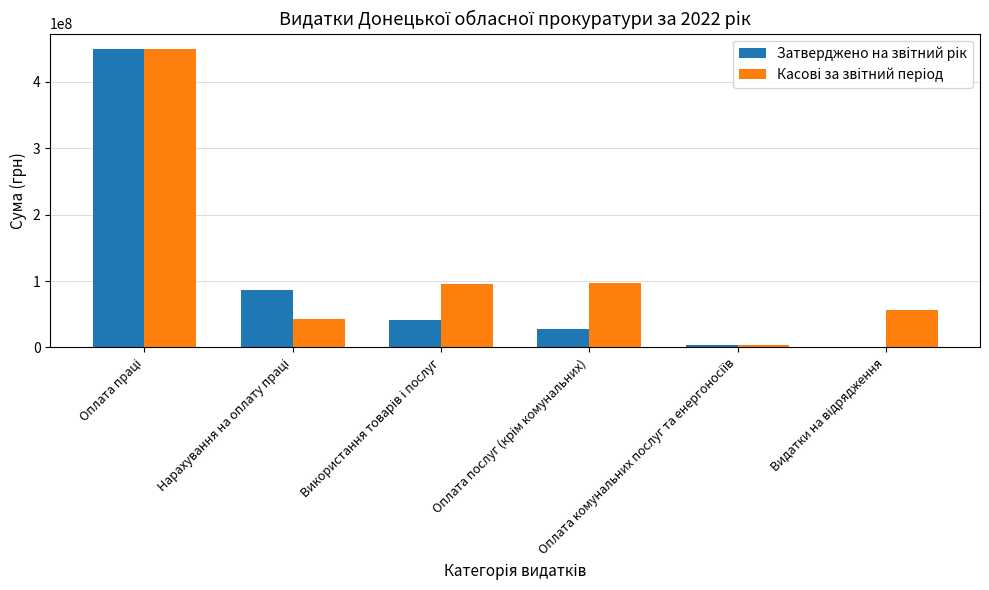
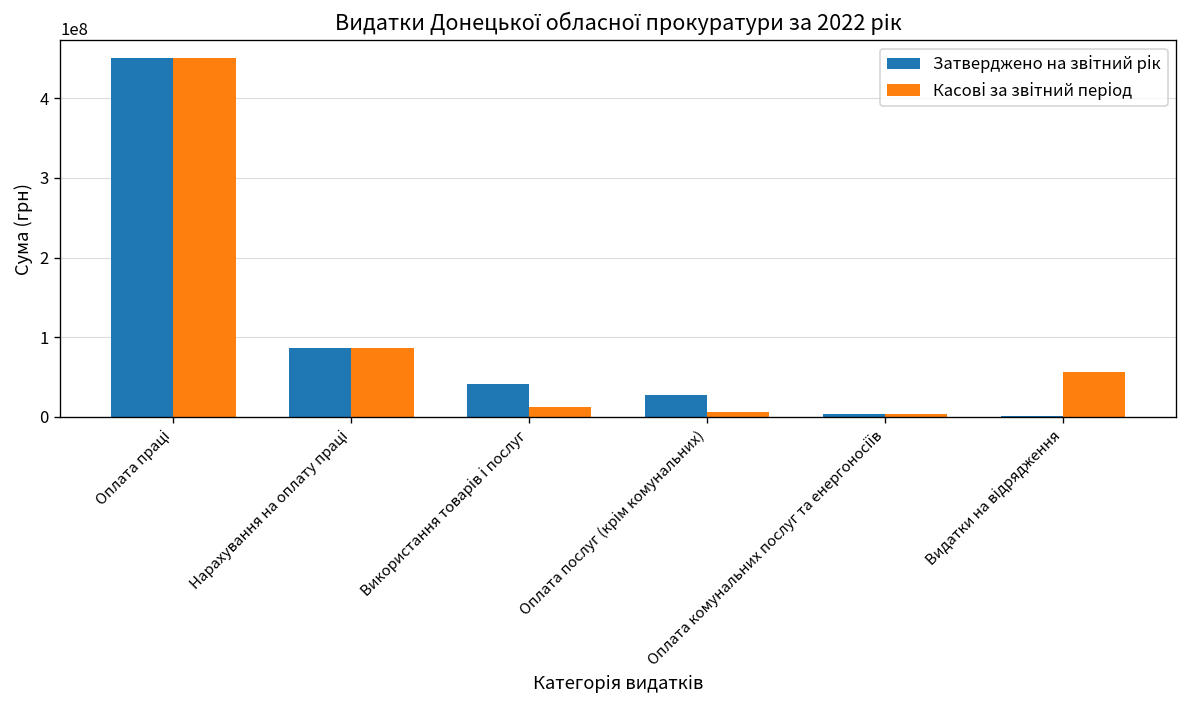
  {
    "Затверджено на звітний рік": {
      "Оплата праці": 450000000,
      "Нарахування на оплату праці": 90000000,
      "Використання товарів і послуг": 40000000,
      "Оплата послуг (крім комунальних)": 30000000
    },
    "Касові за звітний період": {
      "Оплата праці": 450000000,
-     "Нарахування на оплату праці": 40000000,
-     "Використання товарів і послуг": 100000000,
-     "Оплата послуг (крім комунальних)": 100000000,
+     "Нарахування на оплату праці": 90000000,
+     "Використання товарів і послуг": 10000000,
+     "Оплата послуг (крім комунальних)": 10000000,
      "Видатки на відрядження": 60000000
    }
  }
